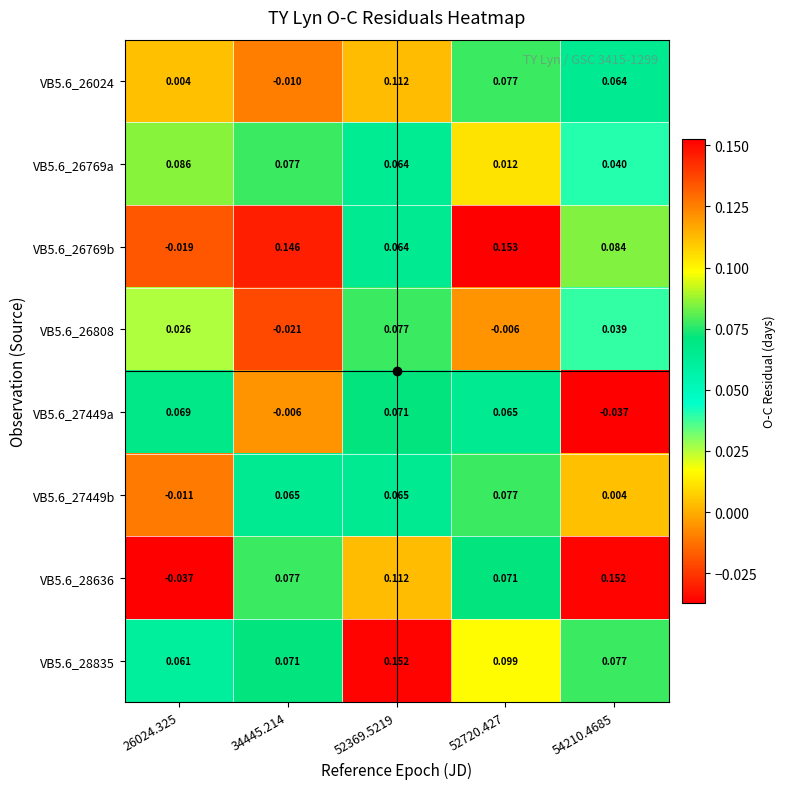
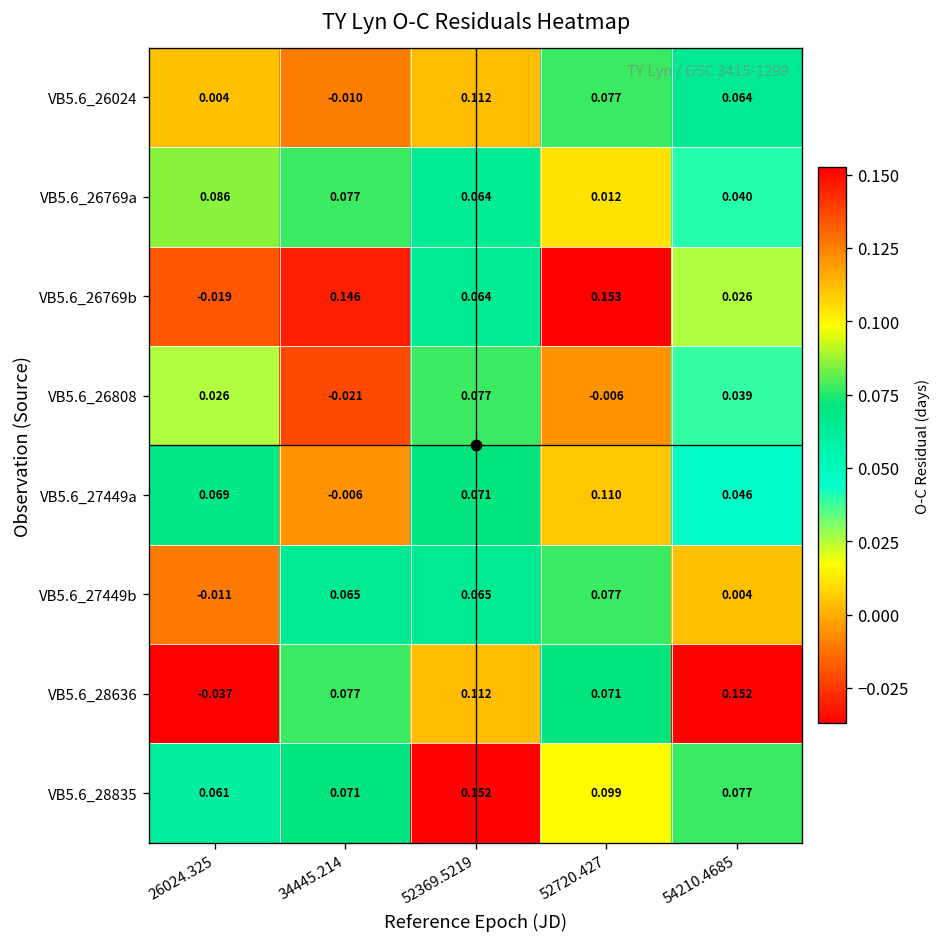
  {
    "VB5.6_26024": {
      "26024.325": 0.004,
      "34445.214": -0.010,
      "52369.5219": 0.112,
      "52720.427": 0.077
    },
    "VB5.6_26769a": {
      "26024.325": 0.086,
      "34445.214": 0.077,
      "52369.5219": 0.064,
      "52720.427": 0.012,
      "54210.4685": 0.040
    },
    "VB5.6_26769b": {
      "26024.325": -0.019,
      "34445.214": 0.146,
      "52369.5219": 0.064,
      "52720.427": 0.153,
-     "54210.4685": 0.084
+     "54210.4685": 0.026
    },
    "VB5.6_26808": {
      "26024.325": 0.026,
      "34445.214": -0.021,
      "52369.5219": 0.077,
      "52720.427": -0.006,
      "54210.4685": 0.039
    },
    "VB5.6_27449a": {
      "26024.325": 0.069,
      "34445.214": -0.006,
      "52369.5219": 0.071,
-     "52720.427": 0.065,
-     "54210.4685": -0.037
+     "52720.427": 0.110,
+     "54210.4685": 0.046
    },
    "VB5.6_27449b": {
      "26024.325": -0.011,
      "34445.214": 0.065,
      "52369.5219": 0.065,
      "52720.427": 0.077,
      "54210.4685": 0.004
    },
    "VB5.6_28636": {
      "26024.325": -0.037,
      "34445.214": 0.077,
      "52369.5219": 0.112,
      "52720.427": 0.071,
      "54210.4685": 0.152
    },
    "VB5.6_28835": {
      "26024.325": 0.061,
      "34445.214": 0.071,
      "52369.5219": 0.152,
      "52720.427": 0.099,
      "54210.4685": 0.077
    }
  }
